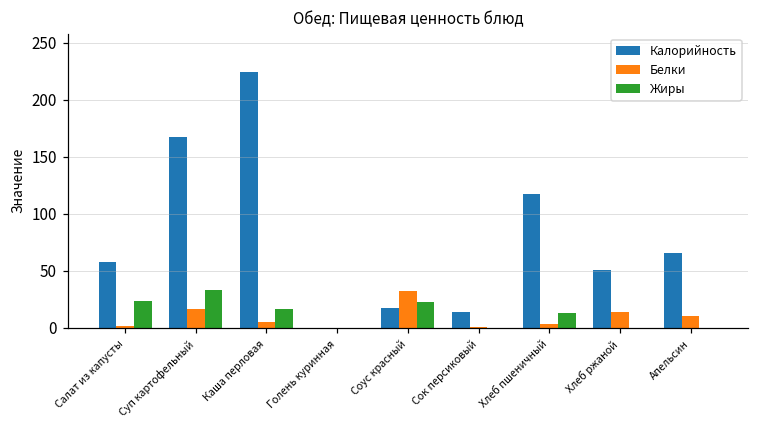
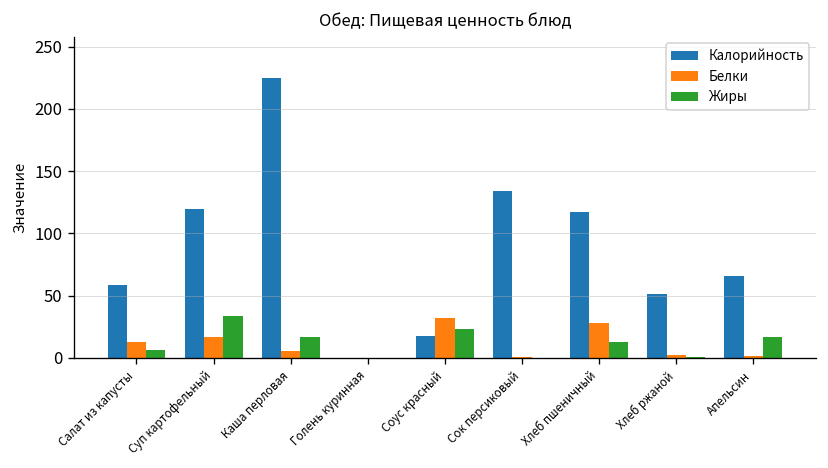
  {
    "Калорийность": {
      "Салат из капусты": 58,
-     "Суп картофельный": 167,
+     "Суп картофельный": 120,
      "Каша перловая": 225,
      "Голень куринная": 0,
      "Соус красный": 18,
-     "Сок персиковый": 14,
+     "Сок персиковый": 134,
      "Хлеб пшеничный": 117,
      "Хлеб ржаной": 51,
      "Апельсин": 66
    },
    "Белки": {
-     "Салат из капусты": 2,
+     "Салат из капусты": 13,
      "Суп картофельный": 17,
      "Каша перловая": 5,
      "Голень куринная": 0,
      "Соус красный": 32,
-     "Хлеб пшеничный": 4,
-     "Хлеб ржаной": 14,
-     "Апельсин": 11
+     "Хлеб пшеничный": 28,
+     "Хлеб ржаной": 2,
+     "Апельсин": 1
    },
    "Жиры": {
-     "Салат из капусты": 24,
+     "Салат из капусты": 6,
      "Суп картофельный": 34,
      "Каша перловая": 17,
      "Голень куринная": 0,
      "Соус красный": 23,
      "Сок персиковый": 0,
      "Хлеб пшеничный": 13,
-     "Апельсин": 0
+     "Апельсин": 17
    }
  }
